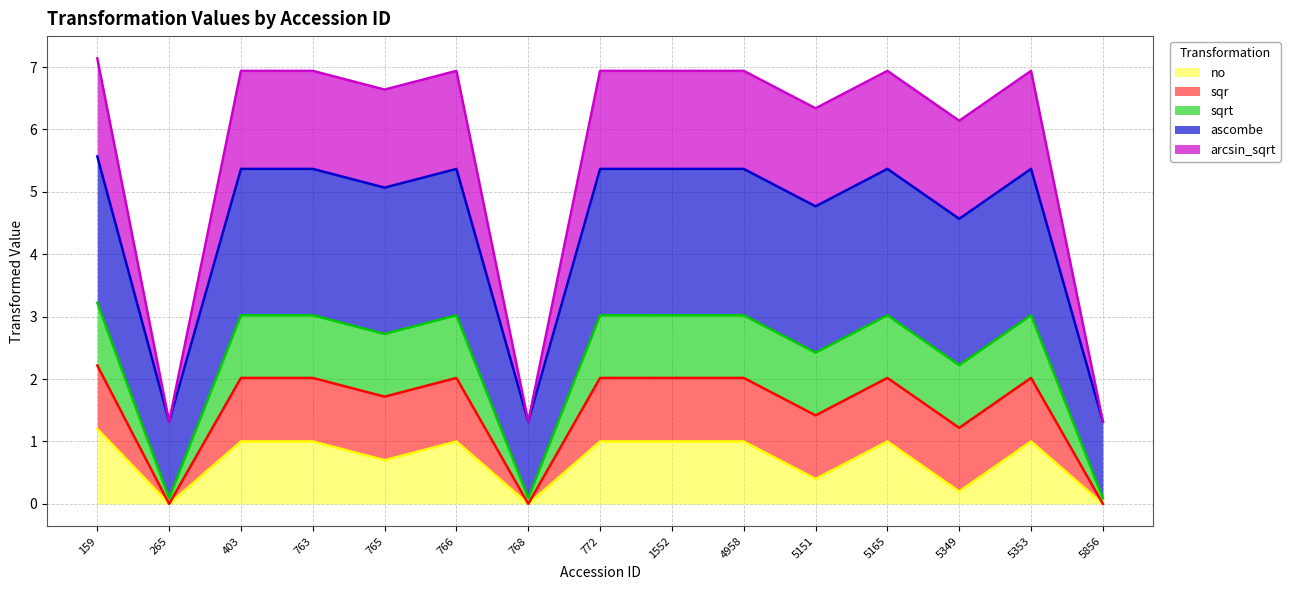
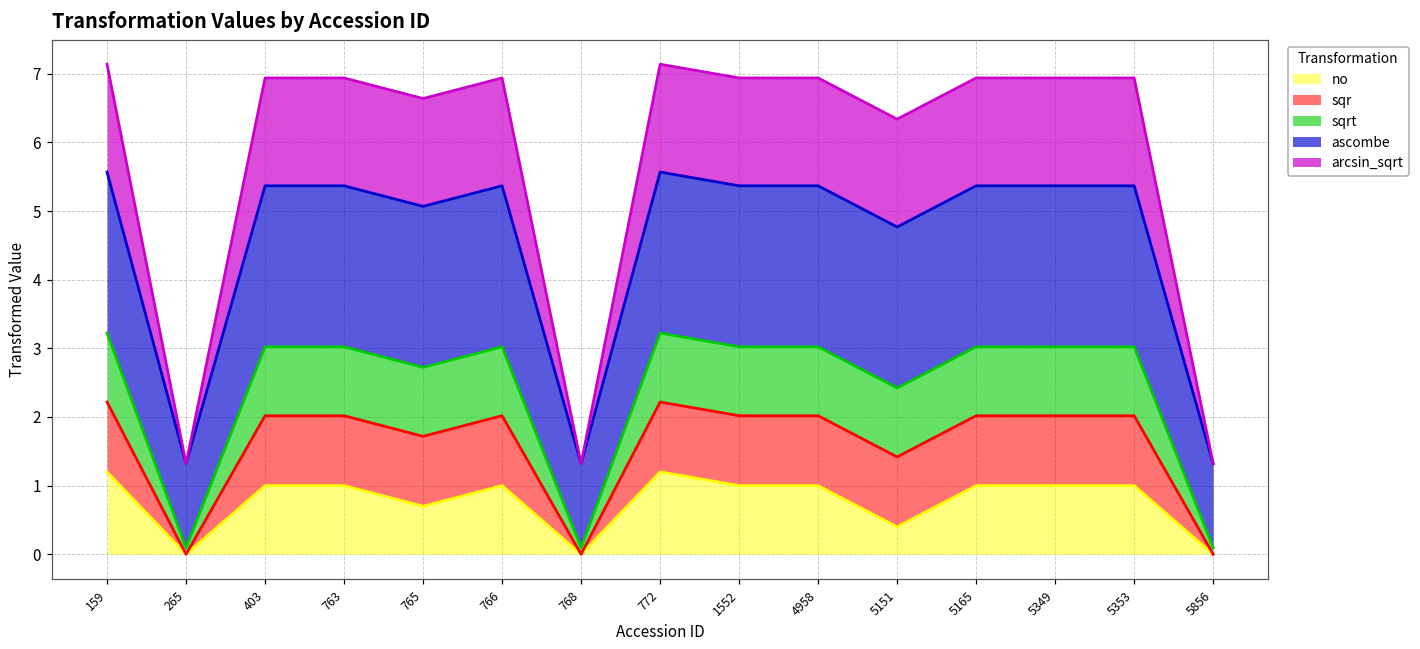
  {
    "no": {
      "159": 1.2,
      "403": 1.0,
      "763": 1.0,
      "765": 0.7,
      "766": 1.0,
-     "772": 1.0,
+     "772": 1.2,
      "1552": 1.0,
      "4958": 1.0,
      "5151": 0.4,
      "5165": 1.0,
-     "5349": 0.2,
+     "5349": 1.0,
      "5353": 1.0
    },
    "sqr": {
      "159": 1.0,
      "403": 1.0,
      "763": 1.0,
      "765": 1.0,
      "766": 1.0,
      "772": 1.0,
      "1552": 1.0,
      "4958": 1.0,
      "5151": 1.0,
      "5165": 1.0,
      "5349": 1.0,
      "5353": 1.0
    },
    "sqrt": {
      "159": 1.0,
      "265": 0.1,
      "403": 1.0,
      "763": 1.0,
      "765": 1.0,
      "766": 1.0,
      "768": 0.1,
      "772": 1.0,
      "1552": 1.0,
      "4958": 1.0,
      "5151": 1.0,
      "5165": 1.0,
      "5349": 1.0,
      "5353": 1.0,
      "5856": 0.1
    },
    "ascombe": {
      "159": 2.3,
      "403": 2.3,
      "763": 2.3,
      "765": 2.3,
      "766": 2.3,
      "772": 2.3,
      "1552": 2.3,
      "4958": 2.3,
      "5151": 2.3,
      "5165": 2.3,
      "5349": 2.3,
      "5353": 2.3
    },
    "arcsin_sqrt": {
      "159": 1.6,
      "403": 1.6,
      "763": 1.6,
      "765": 1.6,
      "766": 1.6,
      "772": 1.6,
      "1552": 1.6,
      "4958": 1.6,
      "5151": 1.6,
      "5165": 1.6,
      "5349": 1.6,
      "5353": 1.6
    }
  }
